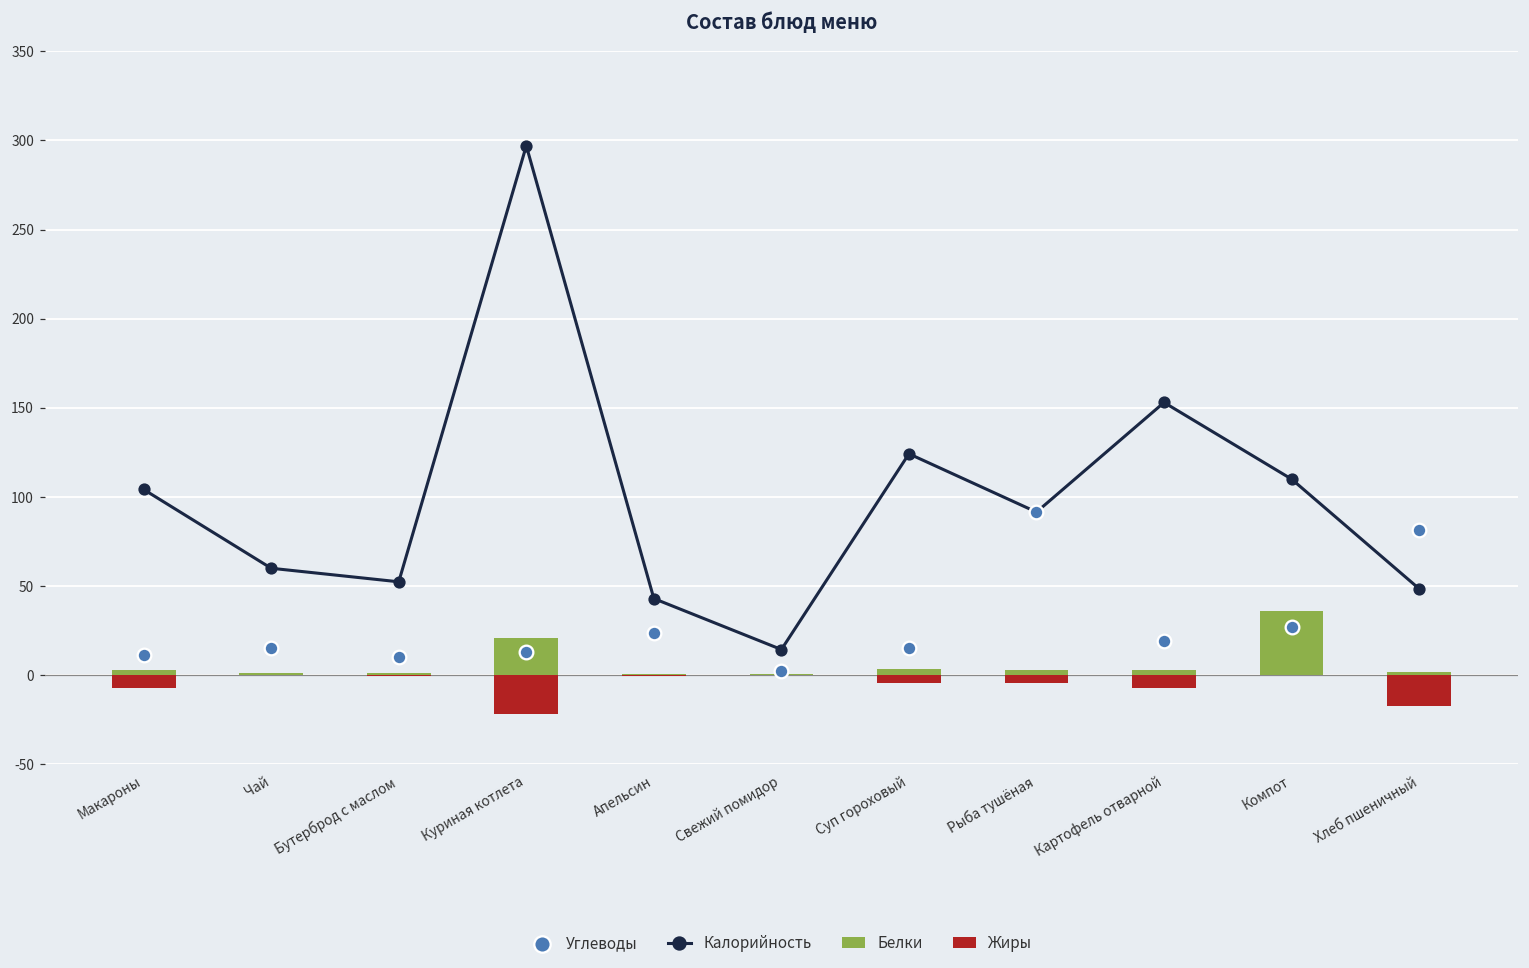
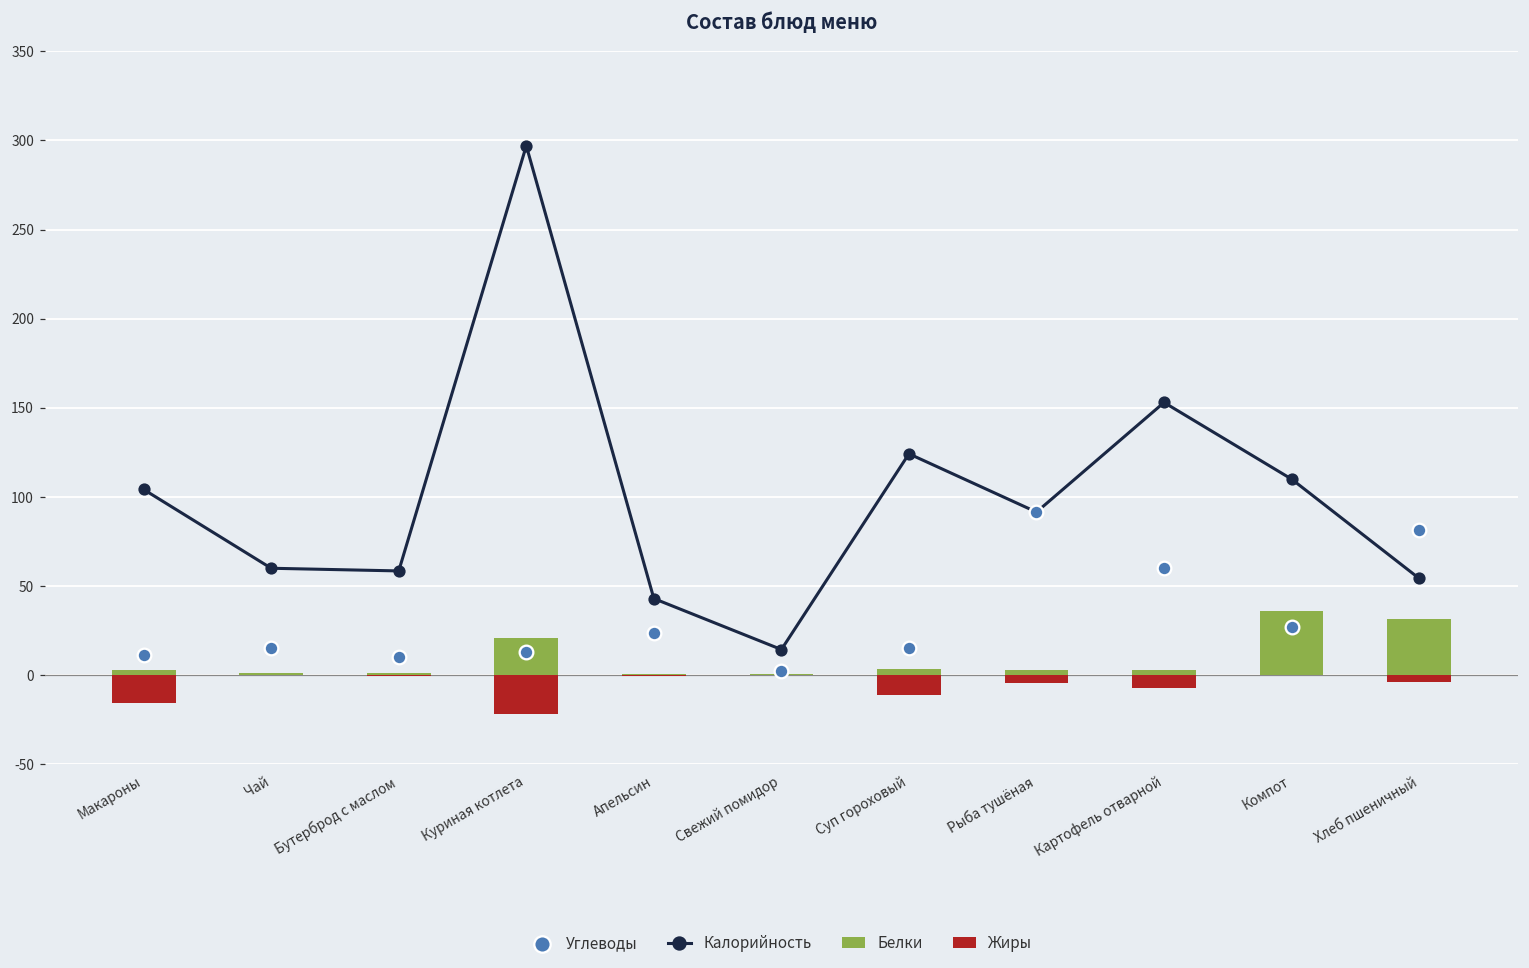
  {
    "Калорийность": {
      "Макароны": 104,
      "Чай": 60,
-     "Бутерброд с маслом": 52,
+     "Бутерброд с маслом": 59,
      "Куриная котлета": 297,
      "Апельсин": 43,
      "Свежий помидор": 14,
      "Суп гороховый": 124,
      "Картофель отварной": 153,
      "Компот": 110,
-     "Хлеб пшеничный": 49
+     "Хлеб пшеничный": 54
    },
    "Белки": {
      "Макароны": 3,
      "Куриная котлета": 21,
      "Суп гороховый": 4,
      "Рыба тушёная": 3,
      "Картофель отварной": 3,
      "Компот": 36,
-     "Хлеб пшеничный": 2
+     "Хлеб пшеничный": 31
    },
    "Углеводы": {
-     "Картофель отварной": 19
+     "Картофель отварной": 60
    },
    "Жиры": {
-     "Макароны": -7,
+     "Макароны": -16,
      "Чай": 0,
      "Куриная котлета": -22,
-     "Суп гороховый": -4,
+     "Суп гороховый": -11,
      "Рыба тушёная": -5,
      "Картофель отварной": -7,
      "Компот": 0,
-     "Хлеб пшеничный": -18
+     "Хлеб пшеничный": -4
    }
  }
